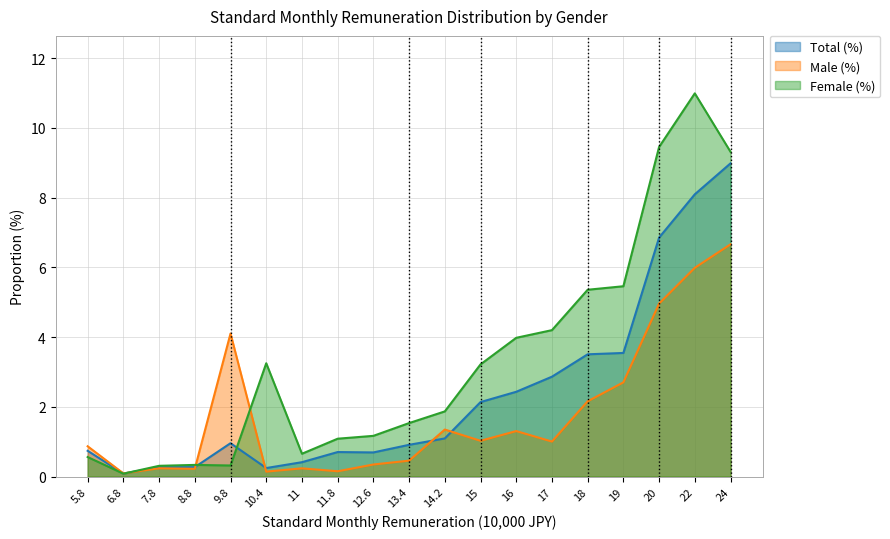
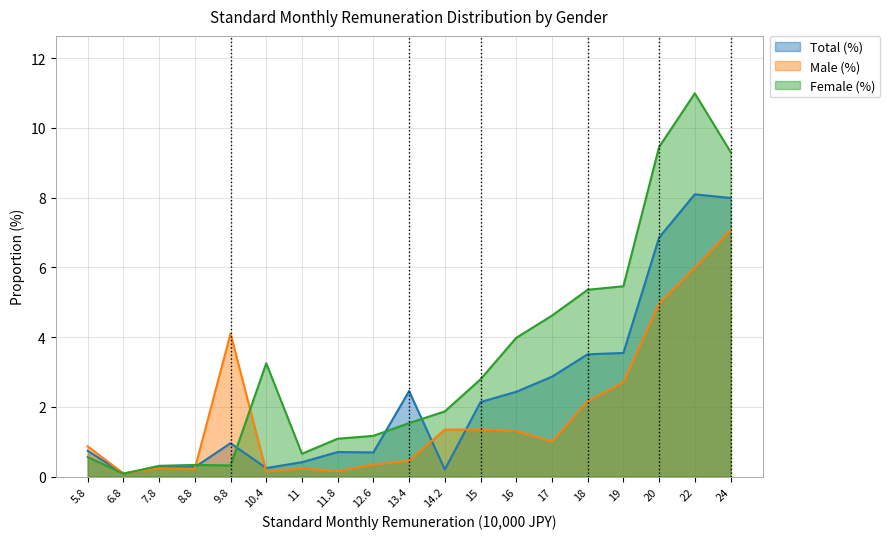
  {
    "Total (%)": {
      "5.8": 0.7,
      "9.8": 1.0,
      "10.4": 0.2,
      "11": 0.4,
      "11.8": 0.7,
      "12.6": 0.7,
-     "13.4": 0.9,
-     "14.2": 1.1,
+     "13.4": 2.5,
+     "14.2": 0.2,
      "15": 2.1,
      "16": 2.4,
      "17": 2.9,
      "18": 3.5,
      "19": 3.5,
      "20": 6.9,
      "22": 8.1,
-     "24": 9.0
+     "24": 8.0
    },
    "Male (%)": {
      "5.8": 0.9,
      "9.8": 4.1,
      "10.4": 0.1,
      "11": 0.2,
      "11.8": 0.2,
      "12.6": 0.3,
      "13.4": 0.5,
      "14.2": 1.3,
-     "15": 1.0,
+     "15": 1.3,
      "16": 1.3,
      "17": 1.0,
      "18": 2.2,
      "19": 2.7,
      "20": 5.0,
      "22": 6.0,
-     "24": 6.7
+     "24": 7.1
    },
    "Female (%)": {
      "5.8": 0.6,
      "9.8": 0.3,
      "10.4": 3.2,
      "11": 0.7,
      "11.8": 1.1,
      "12.6": 1.2,
      "13.4": 1.5,
      "14.2": 1.9,
-     "15": 3.2,
+     "15": 2.8,
      "16": 4.0,
-     "17": 4.2,
+     "17": 4.6,
      "18": 5.4,
      "19": 5.5,
      "20": 9.5,
      "22": 11.0,
      "24": 9.3
    }
  }
